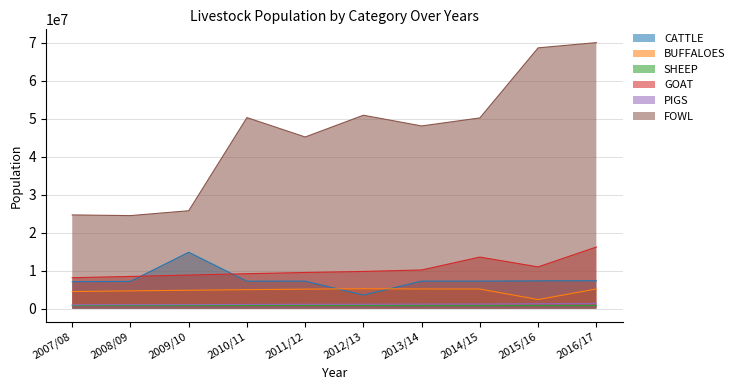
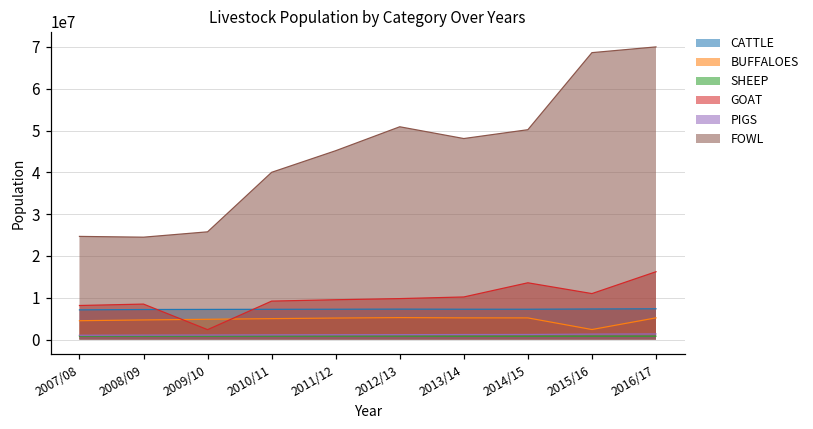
  {
    "CATTLE": {
      "2007/08": 7000000,
      "2008/09": 7000000,
-     "2009/10": 15000000,
+     "2009/10": 7000000,
      "2010/11": 7000000,
      "2011/12": 7000000,
-     "2012/13": 4000000,
+     "2012/13": 7000000,
      "2013/14": 7000000,
      "2014/15": 7000000,
      "2015/16": 7000000,
      "2016/17": 7000000
    },
    "BUFFALOES": {
      "2007/08": 4000000,
      "2008/09": 5000000,
      "2009/10": 5000000,
      "2010/11": 5000000,
      "2011/12": 5000000,
      "2012/13": 5000000,
      "2013/14": 5000000,
      "2014/15": 5000000,
      "2015/16": 2000000,
      "2016/17": 5000000
    },
    "GOAT": {
      "2007/08": 8000000,
      "2008/09": 8000000,
-     "2009/10": 9000000,
+     "2009/10": 2000000,
      "2010/11": 9000000,
      "2011/12": 10000000,
      "2012/13": 10000000,
      "2013/14": 10000000,
      "2014/15": 14000000,
      "2015/16": 11000000,
      "2016/17": 16000000
    },
    "FOWL": {
      "2007/08": 25000000,
      "2008/09": 24000000,
      "2009/10": 26000000,
-     "2010/11": 50000000,
+     "2010/11": 40000000,
      "2011/12": 45000000,
      "2012/13": 51000000,
      "2013/14": 48000000,
      "2014/15": 50000000,
      "2015/16": 69000000,
      "2016/17": 70000000
    }
  }
